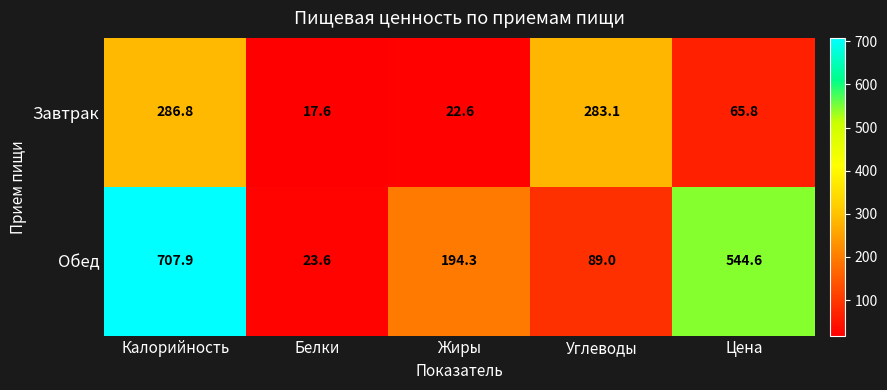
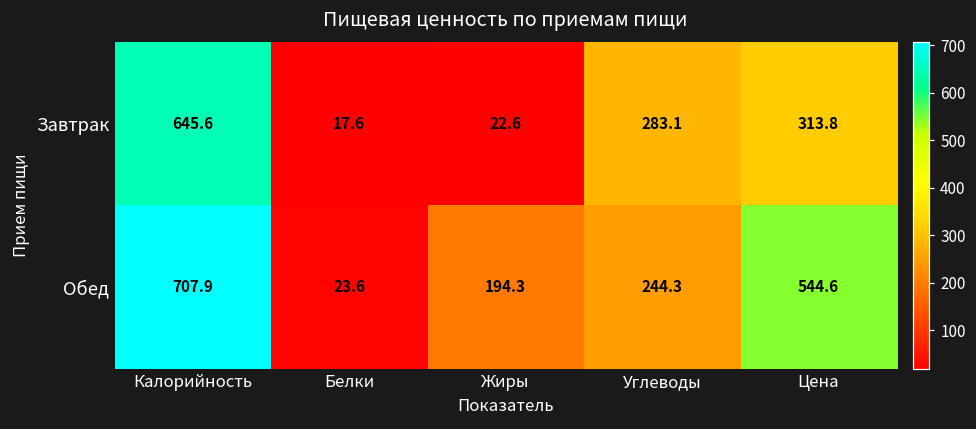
  {
    "Завтрак": {
-     "Калорийность": 286.8,
+     "Калорийность": 645.6,
      "Белки": 17.6,
      "Жиры": 22.6,
      "Углеводы": 283.1,
-     "Цена": 65.8
+     "Цена": 313.8
    },
    "Обед": {
      "Калорийность": 707.9,
      "Белки": 23.6,
      "Жиры": 194.3,
-     "Углеводы": 89.0,
+     "Углеводы": 244.3,
      "Цена": 544.6
    }
  }
